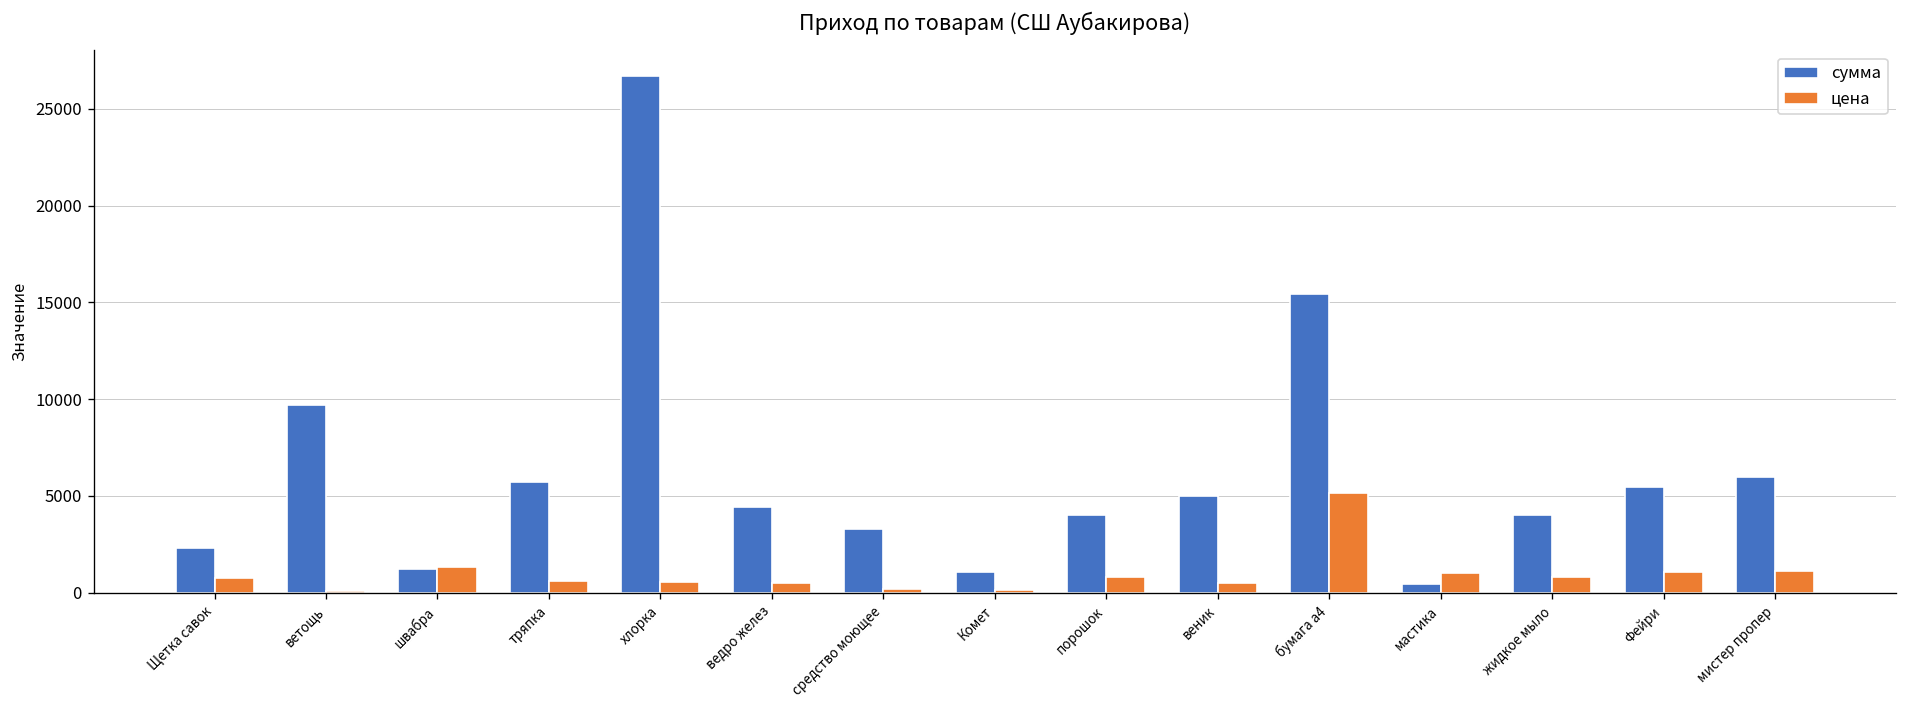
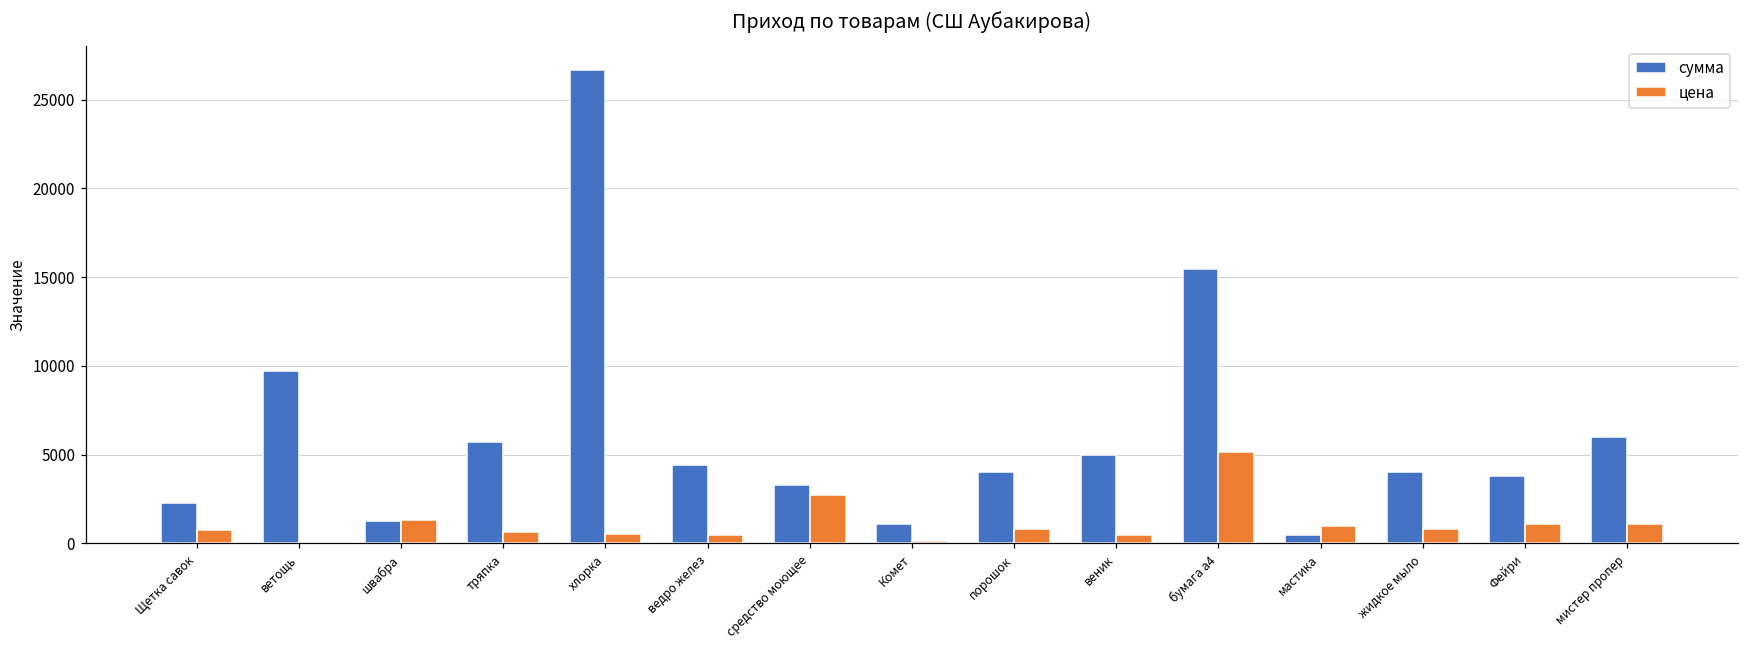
  {
    "сумма": {
      "Щетка савок": 2300,
      "ветощь": 9700,
      "швабра": 1300,
      "тряпка": 5700,
      "хлорка": 26700,
      "ведро желез": 4400,
      "средство моющее": 3300,
      "Комет": 1100,
      "порошок": 4000,
      "веник": 5000,
      "бумага а4": 15500,
      "мастика": 500,
      "жидкое мыло": 4000,
-     "Фейри": 5500,
+     "Фейри": 3800,
      "мистер пропер": 6000
    },
    "цена": {
      "Щетка савок": 800,
      "швабра": 1300,
      "тряпка": 600,
      "хлорка": 500,
      "ведро желез": 500,
-     "средство моющее": 200,
+     "средство моющее": 2700,
      "порошок": 800,
      "веник": 500,
      "бумага а4": 5200,
      "мастика": 1000,
      "жидкое мыло": 800,
      "Фейри": 1100,
      "мистер пропер": 1100
    }
  }
